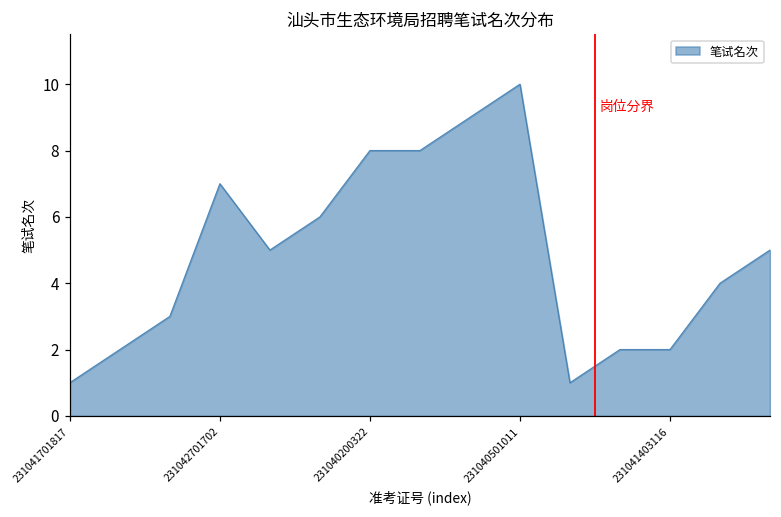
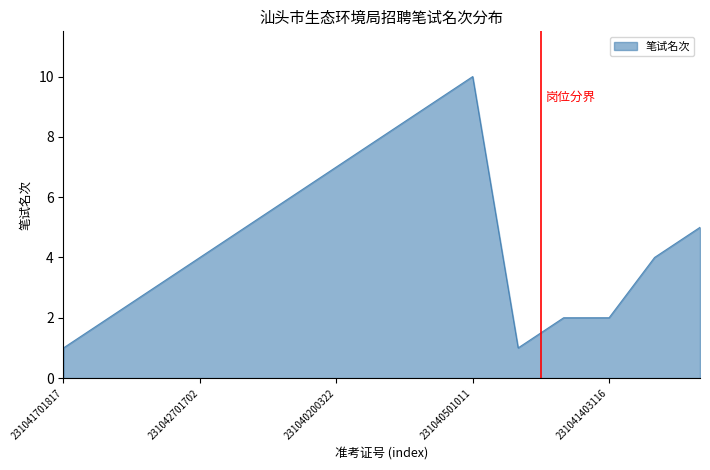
  {
    "231041701817": 1,
-   "231042701702": 7,
-   "231040200322": 8,
+   "231042701702": 4,
+   "231040200322": 7,
    "231040501011": 10,
    "231041403116": 2
  }
